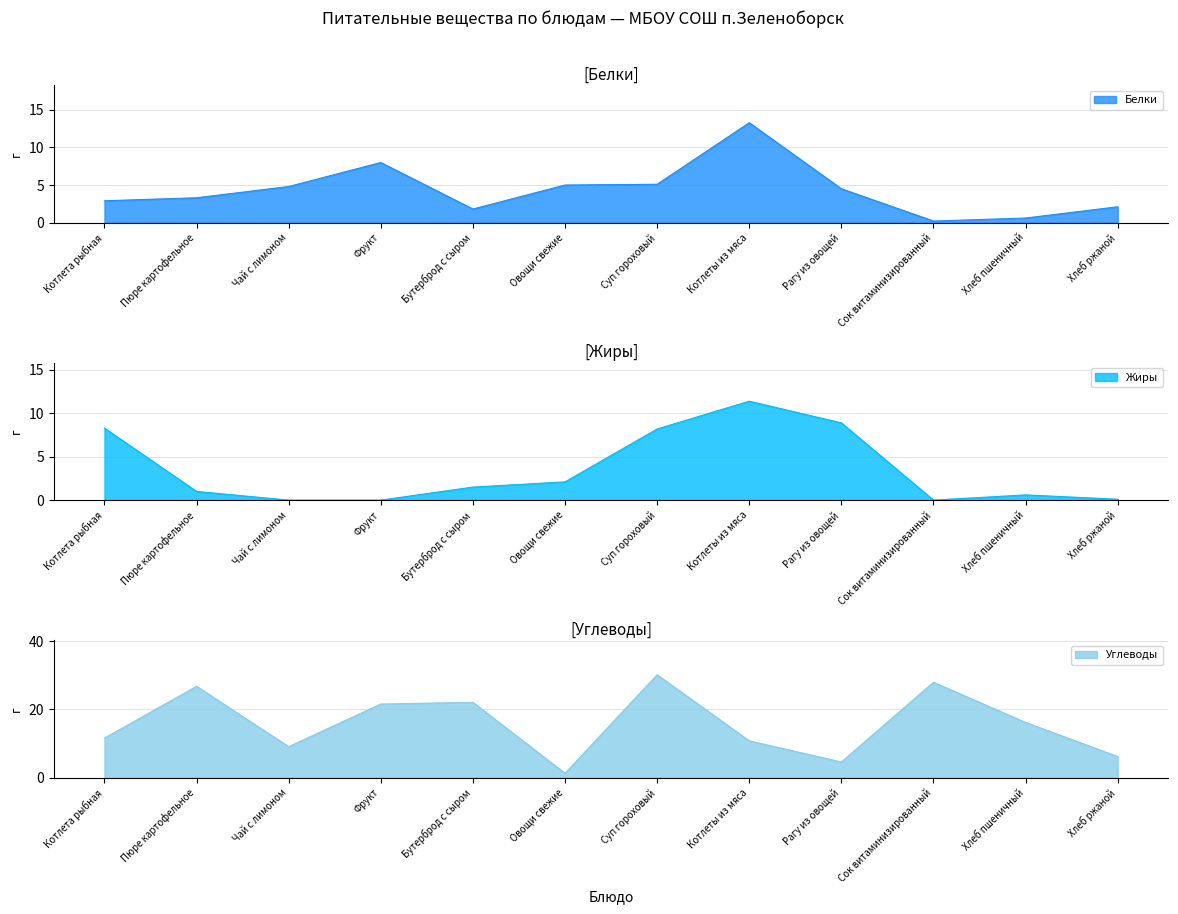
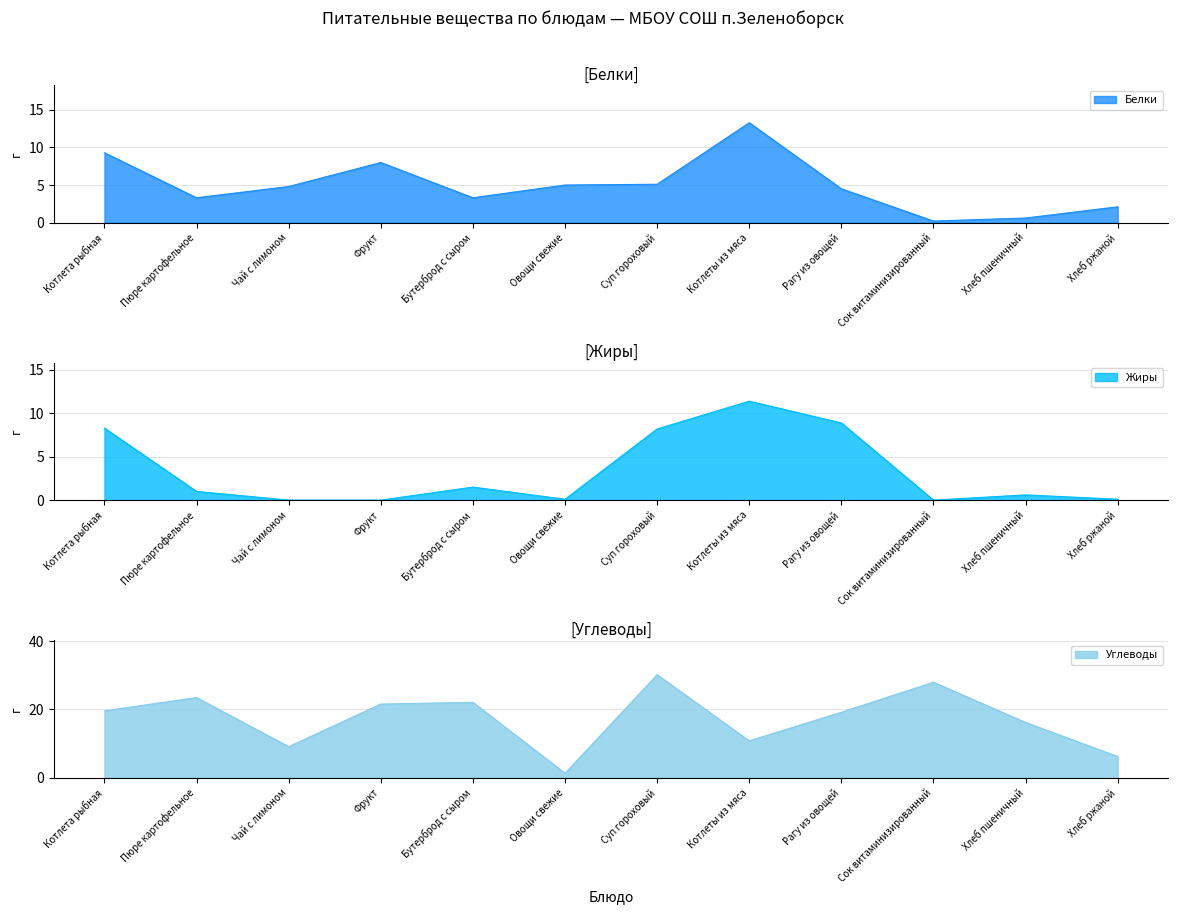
  {
    "[Белки]": {
-     "Котлета рыбная": 3,
+     "Котлета рыбная": 9,
      "Пюре картофельное": 3,
      "Чай с лимоном": 5,
      "Фрукт": 8,
-     "Бутерброд с сыром": 2,
+     "Бутерброд с сыром": 3,
      "Овощи свежие": 5,
      "Суп гороховый": 5,
      "Котлеты из мяса": 13,
      "Рагу из овощей": 5,
      "Сок витаминизированный": 0,
      "Хлеб пшеничный": 1,
      "Хлеб ржаной": 2
    },
    "[Жиры]": {
      "Котлета рыбная": 8,
      "Пюре картофельное": 1,
      "Чай с лимоном": 0,
      "Фрукт": 0,
      "Бутерброд с сыром": 2,
-     "Овощи свежие": 2,
+     "Овощи свежие": 0,
      "Суп гороховый": 8,
      "Котлеты из мяса": 11,
      "Рагу из овощей": 9,
      "Сок витаминизированный": 0,
      "Хлеб пшеничный": 1,
      "Хлеб ржаной": 0
    },
    "[Углеводы]": {
-     "Котлета рыбная": 12,
-     "Пюре картофельное": 27,
+     "Котлета рыбная": 20,
+     "Пюре картофельное": 24,
      "Чай с лимоном": 9,
      "Фрукт": 22,
      "Бутерброд с сыром": 22,
      "Овощи свежие": 1,
      "Суп гороховый": 30,
      "Котлеты из мяса": 11,
-     "Рагу из овощей": 5,
+     "Рагу из овощей": 19,
      "Сок витаминизированный": 28,
      "Хлеб пшеничный": 16,
      "Хлеб ржаной": 6
    }
  }
